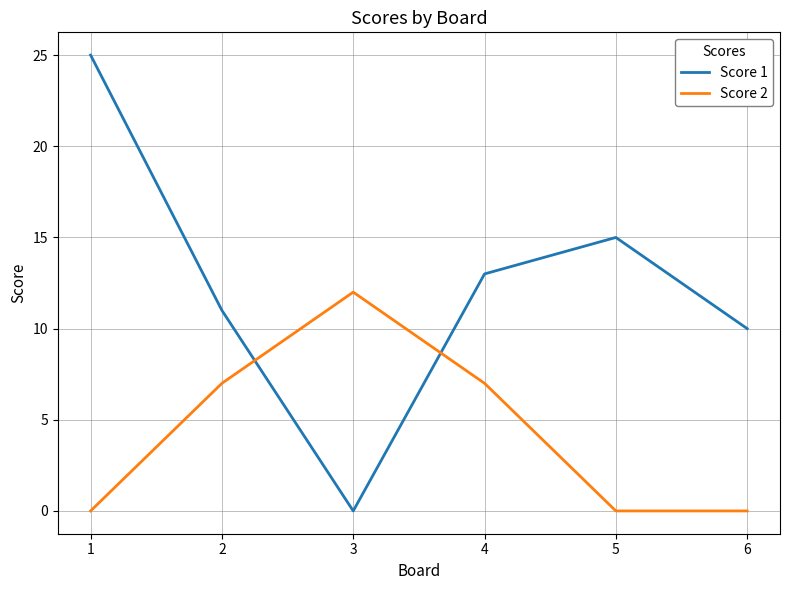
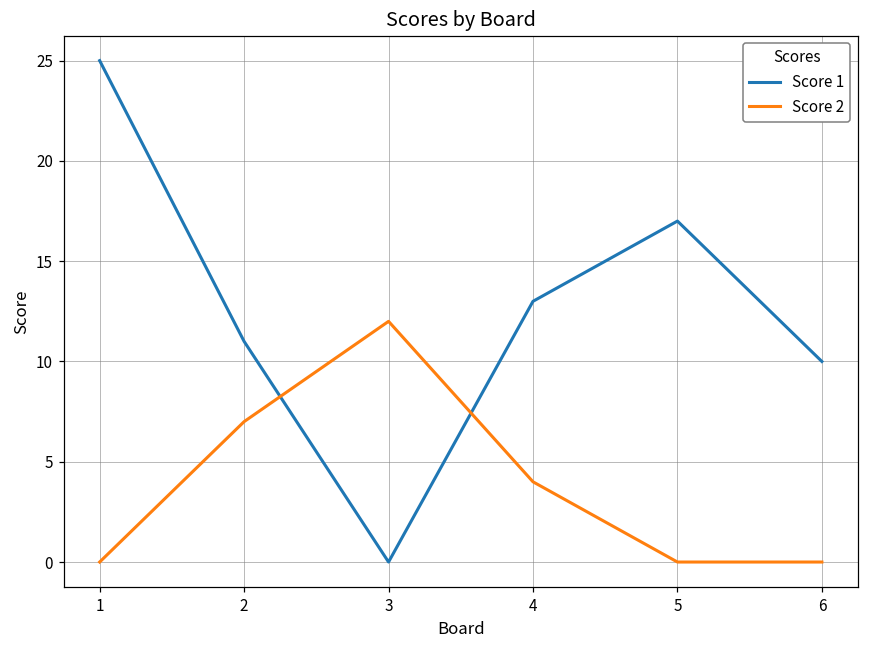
  {
    "Score 1": {
      "1": 25,
      "2": 11,
      "3": 0,
      "4": 13,
-     "5": 15,
+     "5": 17,
      "6": 10
    },
    "Score 2": {
      "1": 0,
      "2": 7,
      "3": 12,
-     "4": 7,
+     "4": 4,
      "5": 0,
      "6": 0
    }
  }
